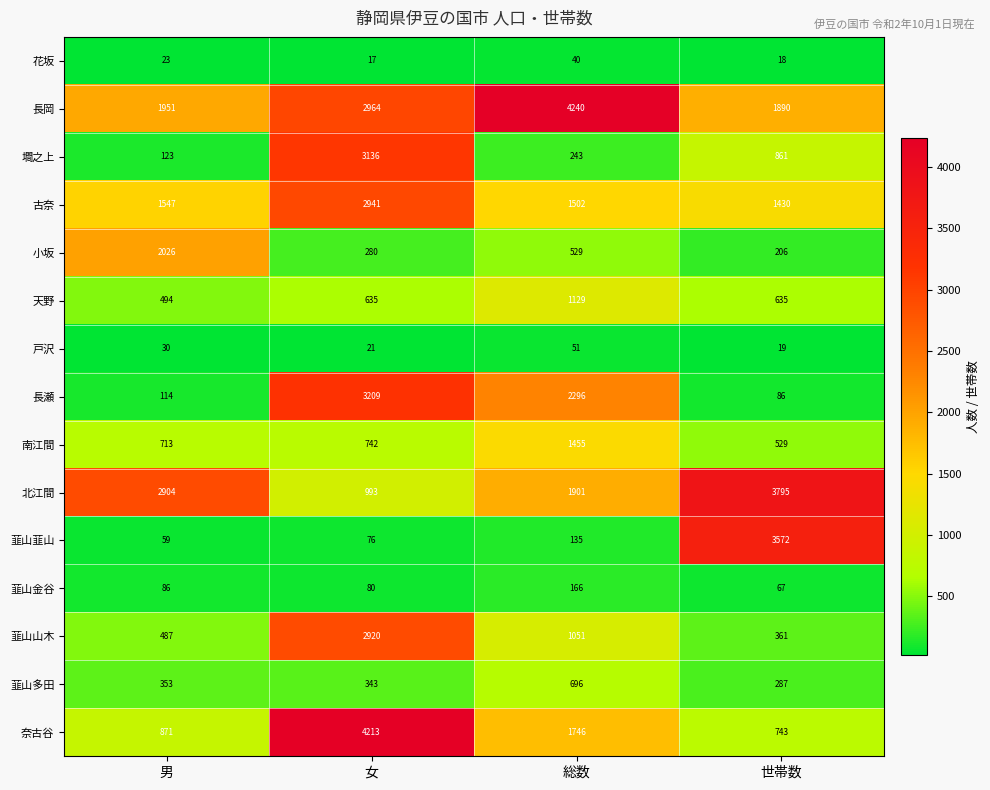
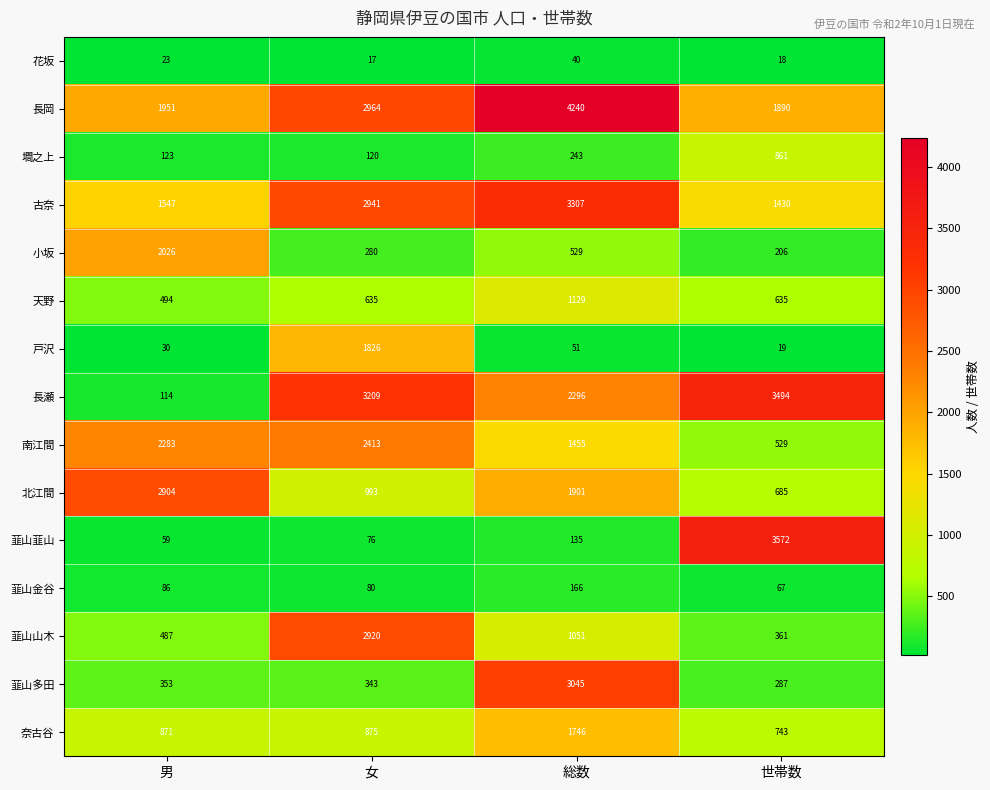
  {
    "花坂": {
      "男": 23,
      "女": 17,
      "総数": 40,
      "世帯数": 18
    },
    "長岡": {
      "男": 1951,
      "女": 2964,
      "総数": 4240,
      "世帯数": 1890
    },
    "墹之上": {
      "男": 123,
-     "女": 3136,
+     "女": 120,
      "総数": 243,
      "世帯数": 861
    },
    "古奈": {
      "男": 1547,
      "女": 2941,
-     "総数": 1502,
+     "総数": 3307,
      "世帯数": 1430
    },
    "小坂": {
      "男": 2026,
      "女": 280,
      "総数": 529,
      "世帯数": 206
    },
    "天野": {
      "男": 494,
      "女": 635,
      "総数": 1129,
      "世帯数": 635
    },
    "戸沢": {
      "男": 30,
-     "女": 21,
+     "女": 1826,
      "総数": 51,
      "世帯数": 19
    },
    "長瀬": {
      "男": 114,
      "女": 3209,
      "総数": 2296,
-     "世帯数": 86
+     "世帯数": 3494
    },
    "南江間": {
-     "男": 713,
-     "女": 742,
+     "男": 2283,
+     "女": 2413,
      "総数": 1455,
      "世帯数": 529
    },
    "北江間": {
      "男": 2904,
      "女": 993,
      "総数": 1901,
-     "世帯数": 3795
+     "世帯数": 685
    },
    "韮山韮山": {
      "男": 59,
      "女": 76,
      "総数": 135,
      "世帯数": 3572
    },
    "韮山金谷": {
      "男": 86,
      "女": 80,
      "総数": 166,
      "世帯数": 67
    },
    "韮山山木": {
      "男": 487,
      "女": 2920,
      "総数": 1051,
      "世帯数": 361
    },
    "韮山多田": {
      "男": 353,
      "女": 343,
-     "総数": 696,
+     "総数": 3045,
      "世帯数": 287
    },
    "奈古谷": {
      "男": 871,
-     "女": 4213,
+     "女": 875,
      "総数": 1746,
      "世帯数": 743
    }
  }
